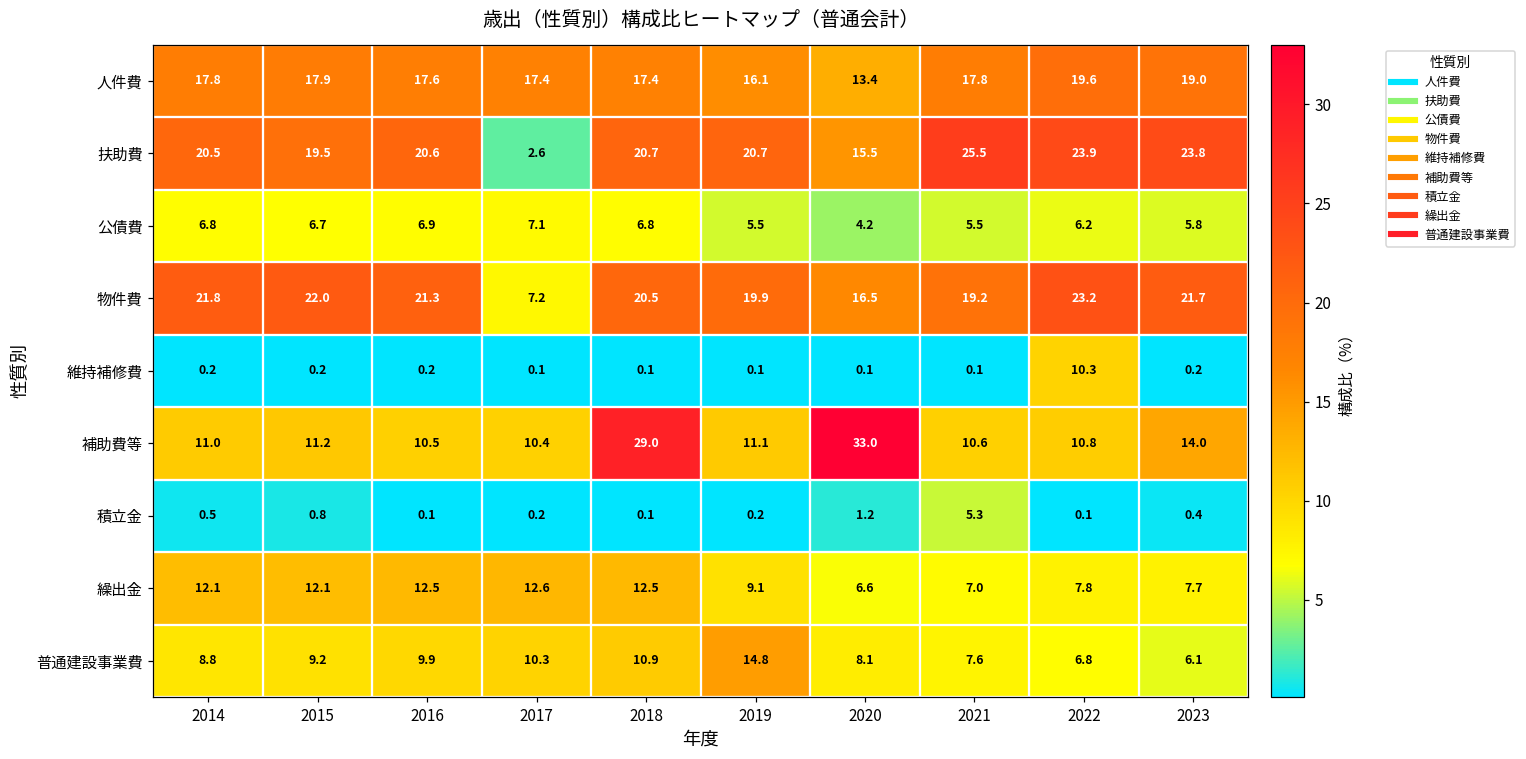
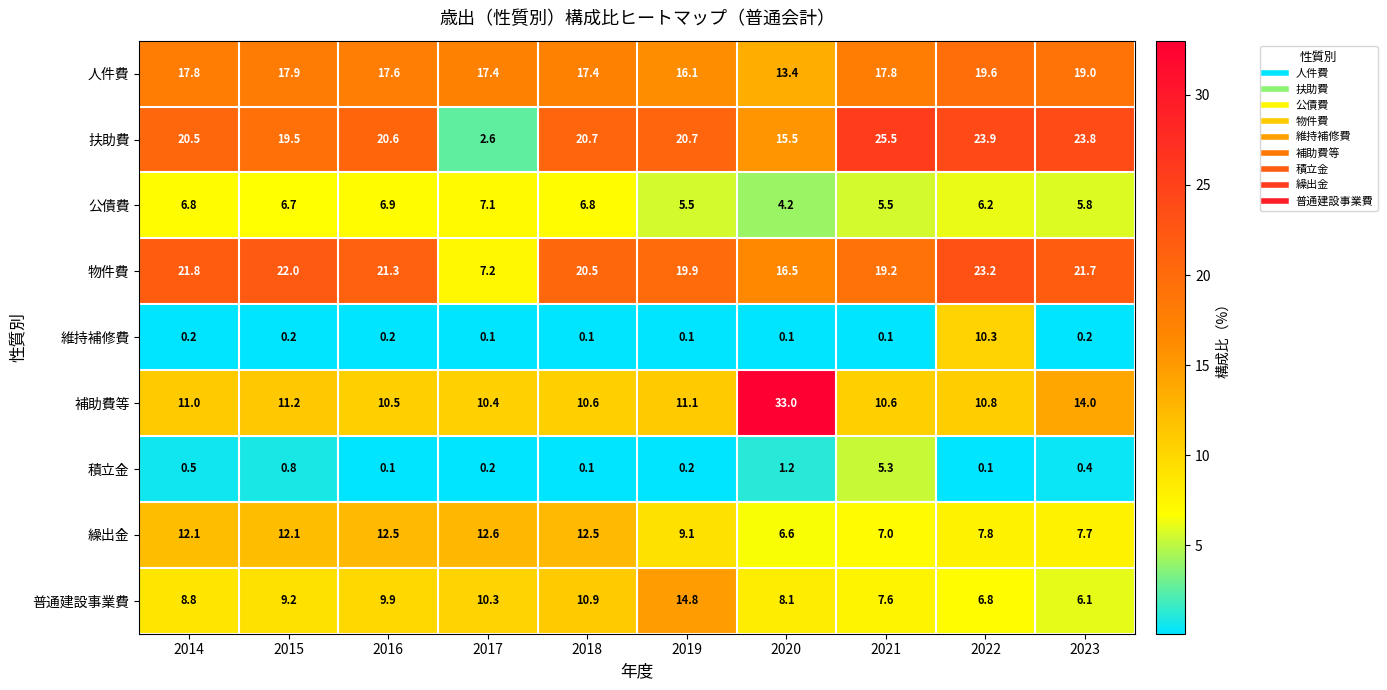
  {
    "人件費": {
      "2014": 17.8,
      "2015": 17.9,
      "2016": 17.6,
      "2017": 17.4,
      "2018": 17.4,
      "2019": 16.1,
      "2020": 13.4,
      "2021": 17.8,
      "2022": 19.6,
      "2023": 19.0
    },
    "扶助費": {
      "2014": 20.5,
      "2015": 19.5,
      "2016": 20.6,
      "2017": 2.6,
      "2018": 20.7,
      "2019": 20.7,
      "2020": 15.5,
      "2021": 25.5,
      "2022": 23.9,
      "2023": 23.8
    },
    "公債費": {
      "2014": 6.8,
      "2015": 6.7,
      "2016": 6.9,
      "2017": 7.1,
      "2018": 6.8,
      "2019": 5.5,
      "2020": 4.2,
      "2021": 5.5,
      "2022": 6.2,
      "2023": 5.8
    },
    "物件費": {
      "2014": 21.8,
      "2015": 22.0,
      "2016": 21.3,
      "2017": 7.2,
      "2018": 20.5,
      "2019": 19.9,
      "2020": 16.5,
      "2021": 19.2,
      "2022": 23.2,
      "2023": 21.7
    },
    "維持補修費": {
      "2014": 0.2,
      "2015": 0.2,
      "2016": 0.2,
      "2017": 0.1,
      "2018": 0.1,
      "2019": 0.1,
      "2020": 0.1,
      "2021": 0.1,
      "2022": 10.3,
      "2023": 0.2
    },
    "補助費等": {
      "2014": 11.0,
      "2015": 11.2,
      "2016": 10.5,
      "2017": 10.4,
-     "2018": 29.0,
+     "2018": 10.6,
      "2019": 11.1,
      "2020": 33.0,
      "2021": 10.6,
      "2022": 10.8,
      "2023": 14.0
    },
    "積立金": {
      "2014": 0.5,
      "2015": 0.8,
      "2016": 0.1,
      "2017": 0.2,
      "2018": 0.1,
      "2019": 0.2,
      "2020": 1.2,
      "2021": 5.3,
      "2022": 0.1,
      "2023": 0.4
    },
    "繰出金": {
      "2014": 12.1,
      "2015": 12.1,
      "2016": 12.5,
      "2017": 12.6,
      "2018": 12.5,
      "2019": 9.1,
      "2020": 6.6,
      "2021": 7.0,
      "2022": 7.8,
      "2023": 7.7
    },
    "普通建設事業費": {
      "2014": 8.8,
      "2015": 9.2,
      "2016": 9.9,
      "2017": 10.3,
      "2018": 10.9,
      "2019": 14.8,
      "2020": 8.1,
      "2021": 7.6,
      "2022": 6.8,
      "2023": 6.1
    }
  }
